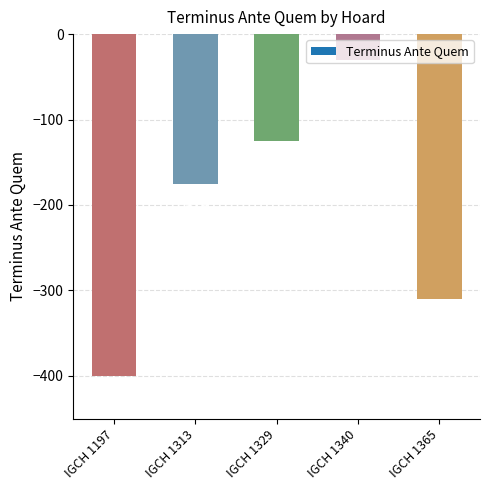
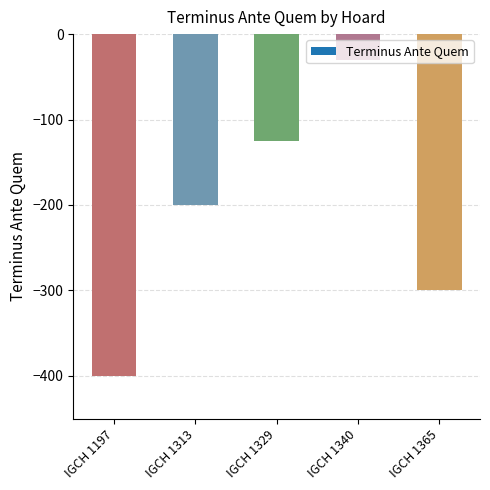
  {
    "IGCH 1197": -400,
-   "IGCH 1313": -180,
+   "IGCH 1313": -200,
    "IGCH 1329": -130,
-   "IGCH 1365": -310
+   "IGCH 1365": -300
  }
